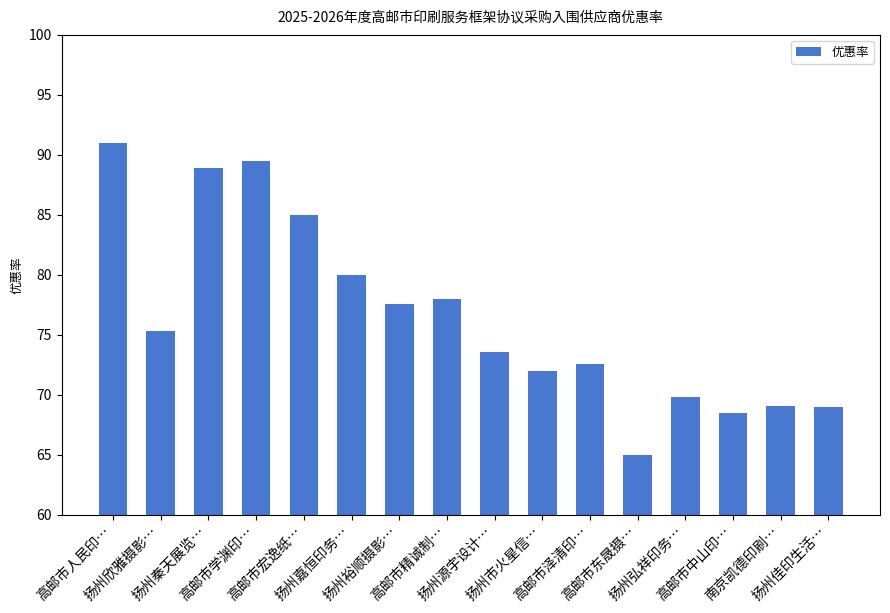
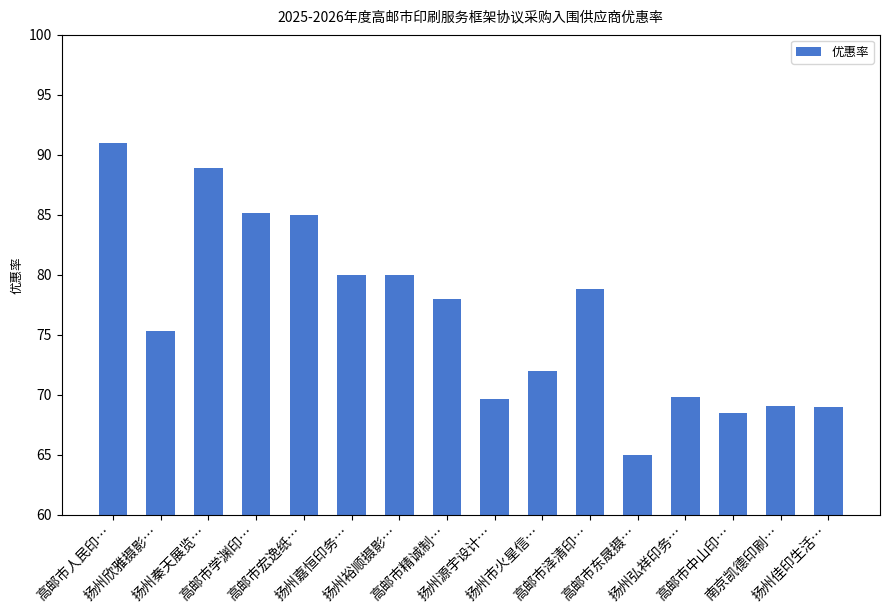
  {
    "高邮市人民印…": 91.0,
    "扬州欣雅摄影…": 75.3,
    "扬州秦天展览…": 88.9,
-   "高邮市学渊印…": 89.5,
+   "高邮市学渊印…": 85.2,
    "高邮市宏逸纸…": 85.0,
    "扬州嘉恒印务…": 80.0,
-   "扬州裕顺摄影…": 77.6,
+   "扬州裕顺摄影…": 80.0,
    "高邮市精诚制…": 78.0,
-   "扬州源宇设计…": 73.6,
+   "扬州源宇设计…": 69.6,
    "扬州市火星信…": 72.0,
-   "高邮市泽清印…": 72.6,
+   "高邮市泽清印…": 78.8,
    "高邮市东晟摄…": 65.0,
    "扬州弘祥印务…": 69.8,
    "高邮市中山印…": 68.5,
    "南京凯德印刷…": 69.1,
    "扬州佳印生活…": 69.0
  }
